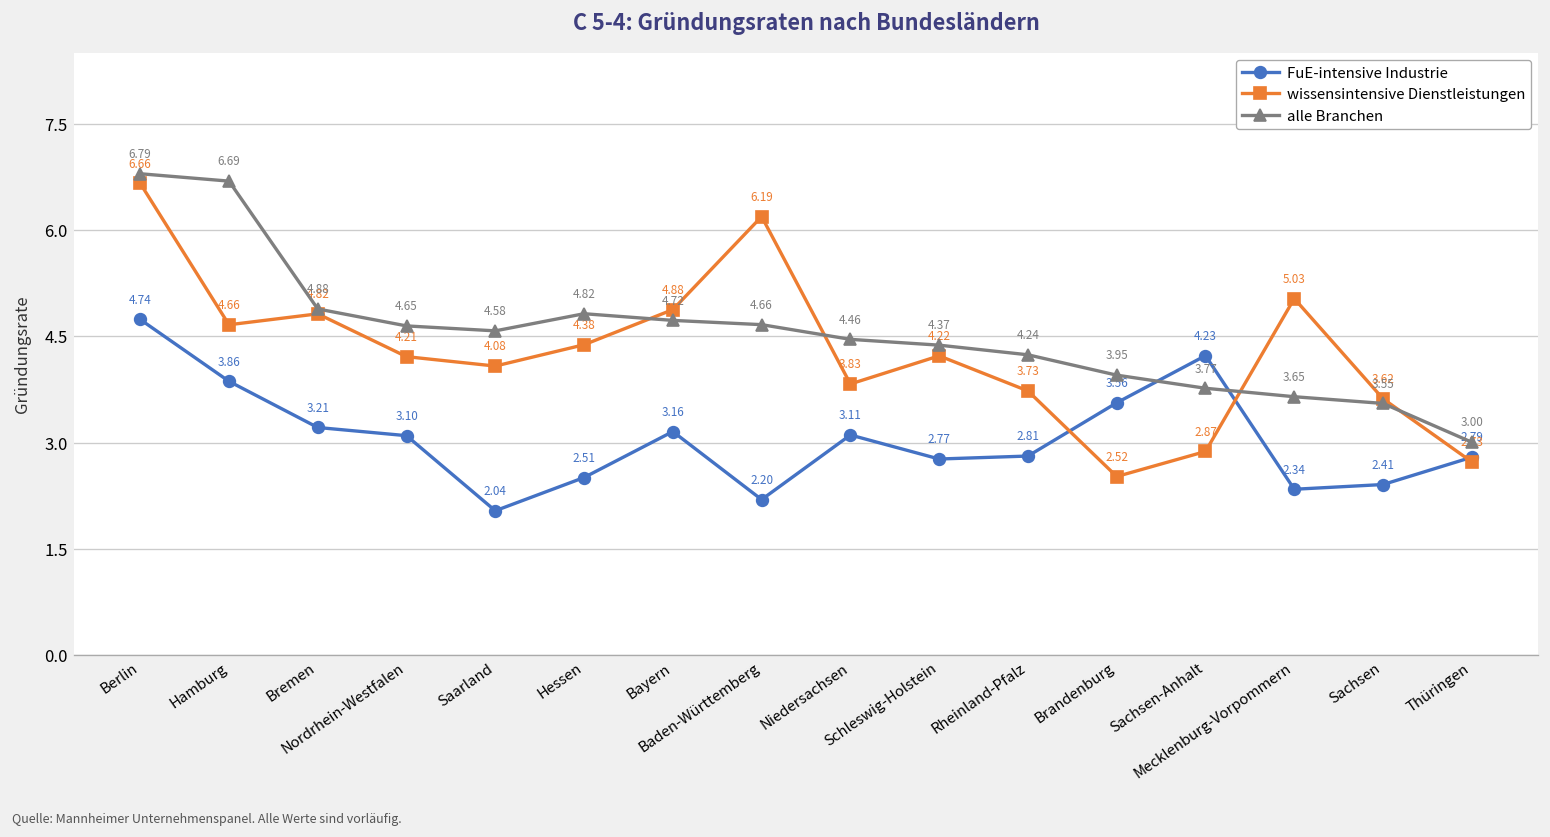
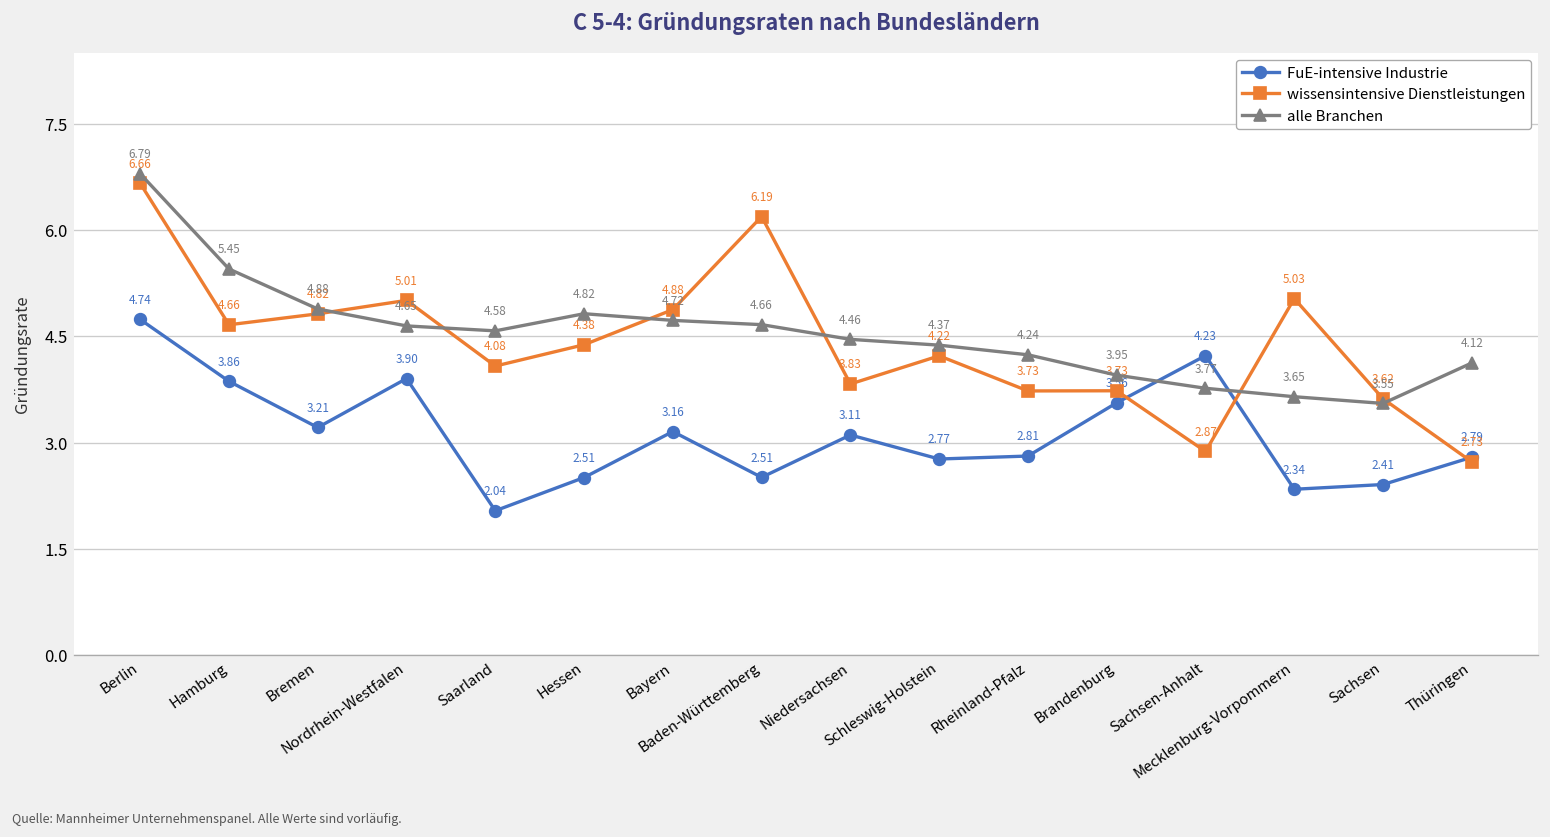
  {
    "FuE-intensive Industrie": {
      "Berlin": 4.74,
      "Hamburg": 3.86,
      "Bremen": 3.21,
-     "Nordrhein-Westfalen": 3.10,
+     "Nordrhein-Westfalen": 3.90,
      "Saarland": 2.04,
      "Hessen": 2.51,
      "Bayern": 3.16,
-     "Baden-Württemberg": 2.20,
+     "Baden-Württemberg": 2.51,
      "Niedersachsen": 3.11,
      "Schleswig-Holstein": 2.77,
      "Rheinland-Pfalz": 2.81,
      "Sachsen-Anhalt": 4.23,
      "Mecklenburg-Vorpommern": 2.34,
      "Sachsen": 2.41
    },
    "wissensintensive Dienstleistungen": {
      "Hamburg": 4.66,
-     "Nordrhein-Westfalen": 4.21,
+     "Nordrhein-Westfalen": 5.01,
      "Saarland": 4.08,
      "Hessen": 4.38,
      "Bayern": 4.88,
      "Baden-Württemberg": 6.19,
      "Niedersachsen": 3.83,
      "Schleswig-Holstein": 4.22,
      "Rheinland-Pfalz": 3.73,
-     "Brandenburg": 2.52,
+     "Brandenburg": 3.73,
      "Sachsen-Anhalt": 2.87,
      "Mecklenburg-Vorpommern": 5.03
    },
    "alle Branchen": {
-     "Hamburg": 6.69,
+     "Hamburg": 5.45,
      "Nordrhein-Westfalen": 4.65,
      "Saarland": 4.58,
      "Hessen": 4.82,
      "Bayern": 4.72,
      "Baden-Württemberg": 4.66,
      "Niedersachsen": 4.46,
      "Schleswig-Holstein": 4.37,
      "Rheinland-Pfalz": 4.24,
      "Brandenburg": 3.95,
      "Sachsen-Anhalt": 3.77,
      "Mecklenburg-Vorpommern": 3.65,
-     "Thüringen": 3.00
+     "Thüringen": 4.12
    }
  }
